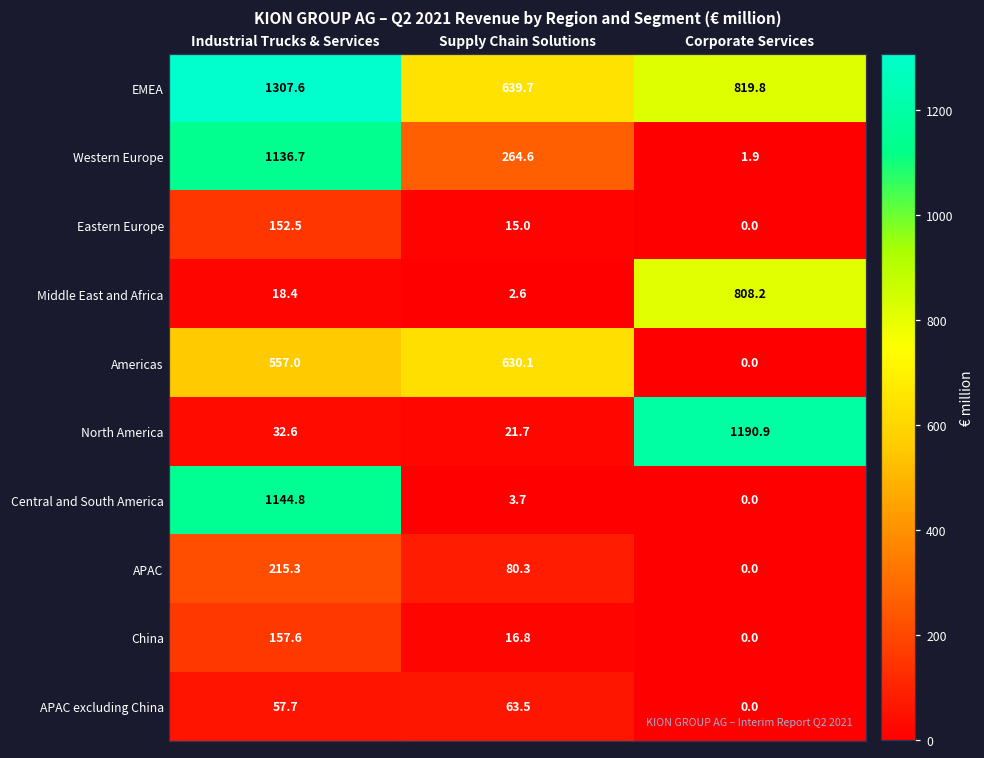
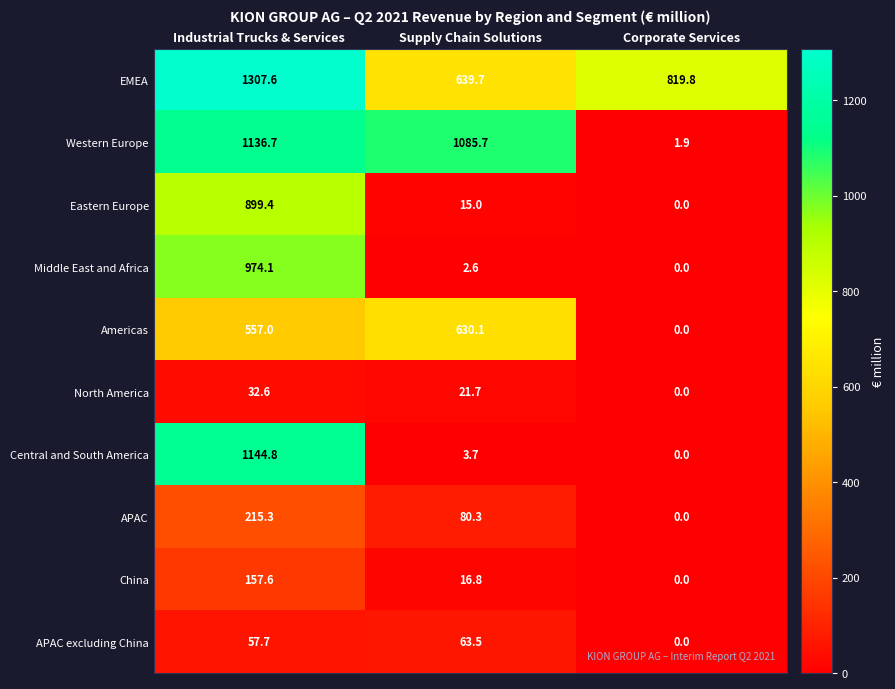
  {
    "EMEA": {
      "Industrial Trucks & Services": 1307.6,
      "Supply Chain Solutions": 639.7,
      "Corporate Services": 819.8
    },
    "Western Europe": {
      "Industrial Trucks & Services": 1136.7,
-     "Supply Chain Solutions": 264.6,
+     "Supply Chain Solutions": 1085.7,
      "Corporate Services": 1.9
    },
    "Eastern Europe": {
-     "Industrial Trucks & Services": 152.5,
+     "Industrial Trucks & Services": 899.4,
      "Supply Chain Solutions": 15.0,
      "Corporate Services": 0.0
    },
    "Middle East and Africa": {
-     "Industrial Trucks & Services": 18.4,
+     "Industrial Trucks & Services": 974.1,
      "Supply Chain Solutions": 2.6,
-     "Corporate Services": 808.2
+     "Corporate Services": 0.0
    },
    "Americas": {
      "Industrial Trucks & Services": 557.0,
      "Supply Chain Solutions": 630.1,
      "Corporate Services": 0.0
    },
    "North America": {
      "Industrial Trucks & Services": 32.6,
      "Supply Chain Solutions": 21.7,
-     "Corporate Services": 1190.9
+     "Corporate Services": 0.0
    },
    "Central and South America": {
      "Industrial Trucks & Services": 1144.8,
      "Supply Chain Solutions": 3.7,
      "Corporate Services": 0.0
    },
    "APAC": {
      "Industrial Trucks & Services": 215.3,
      "Supply Chain Solutions": 80.3,
      "Corporate Services": 0.0
    },
    "China": {
      "Industrial Trucks & Services": 157.6,
      "Supply Chain Solutions": 16.8,
      "Corporate Services": 0.0
    },
    "APAC excluding China": {
      "Industrial Trucks & Services": 57.7,
      "Supply Chain Solutions": 63.5
    }
  }
